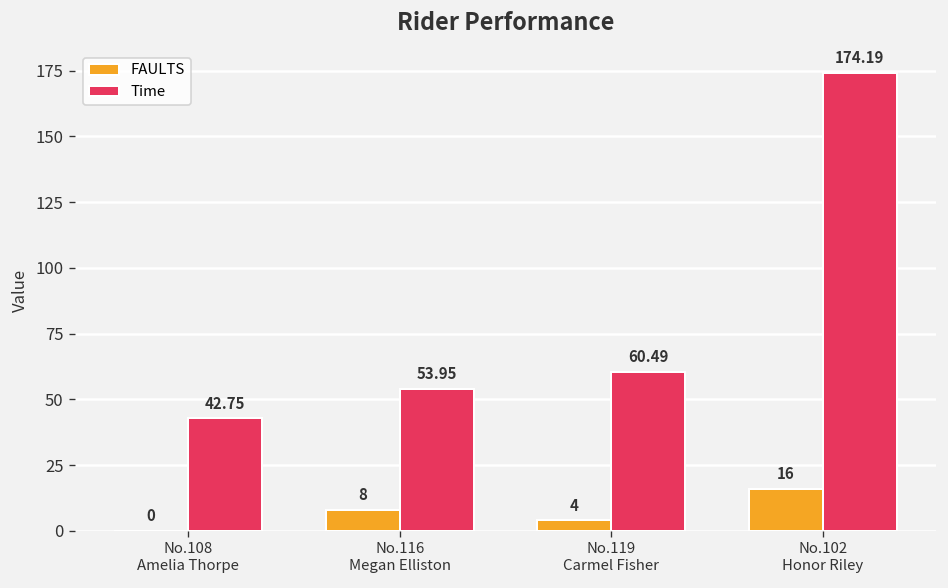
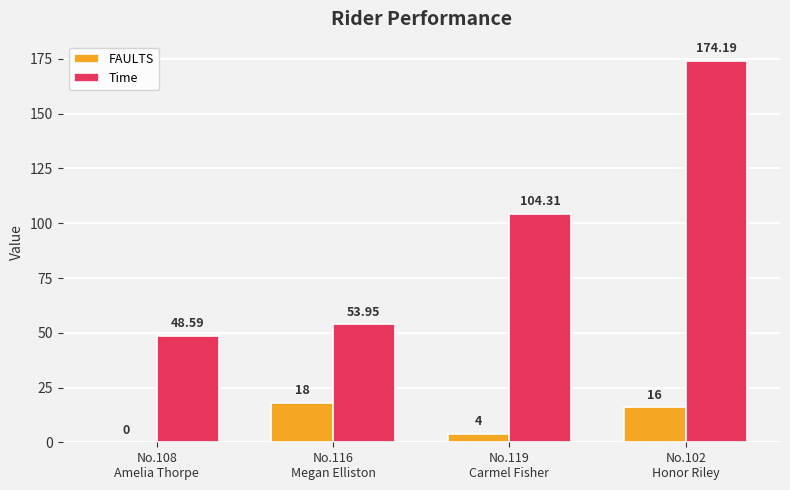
  {
    "FAULTS": {
      "No.108 Amelia Thorpe": 0,
-     "No.116 Megan Elliston": 8,
+     "No.116 Megan Elliston": 18,
      "No.119 Carmel Fisher": 4,
      "No.102 Honor Riley": 16
    },
    "Time": {
-     "No.108 Amelia Thorpe": 42.75,
+     "No.108 Amelia Thorpe": 48.59,
      "No.116 Megan Elliston": 53.95,
-     "No.119 Carmel Fisher": 60.49,
+     "No.119 Carmel Fisher": 104.31,
      "No.102 Honor Riley": 174.19
    }
  }
